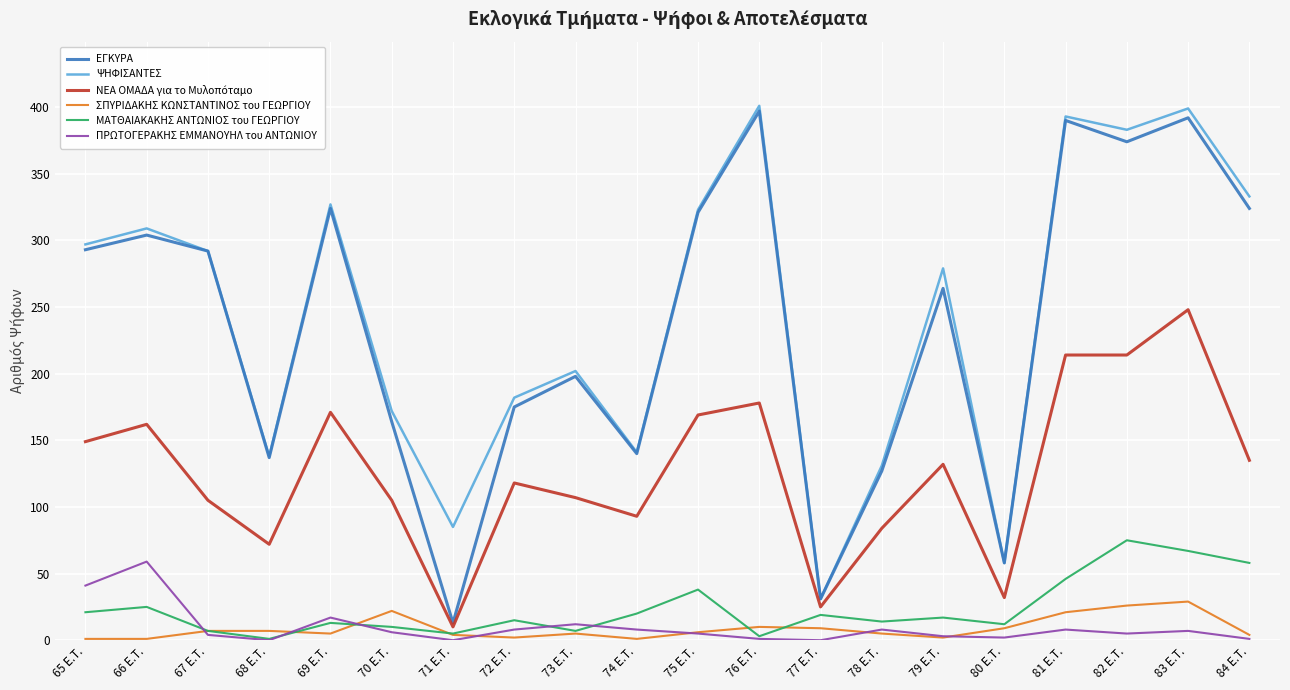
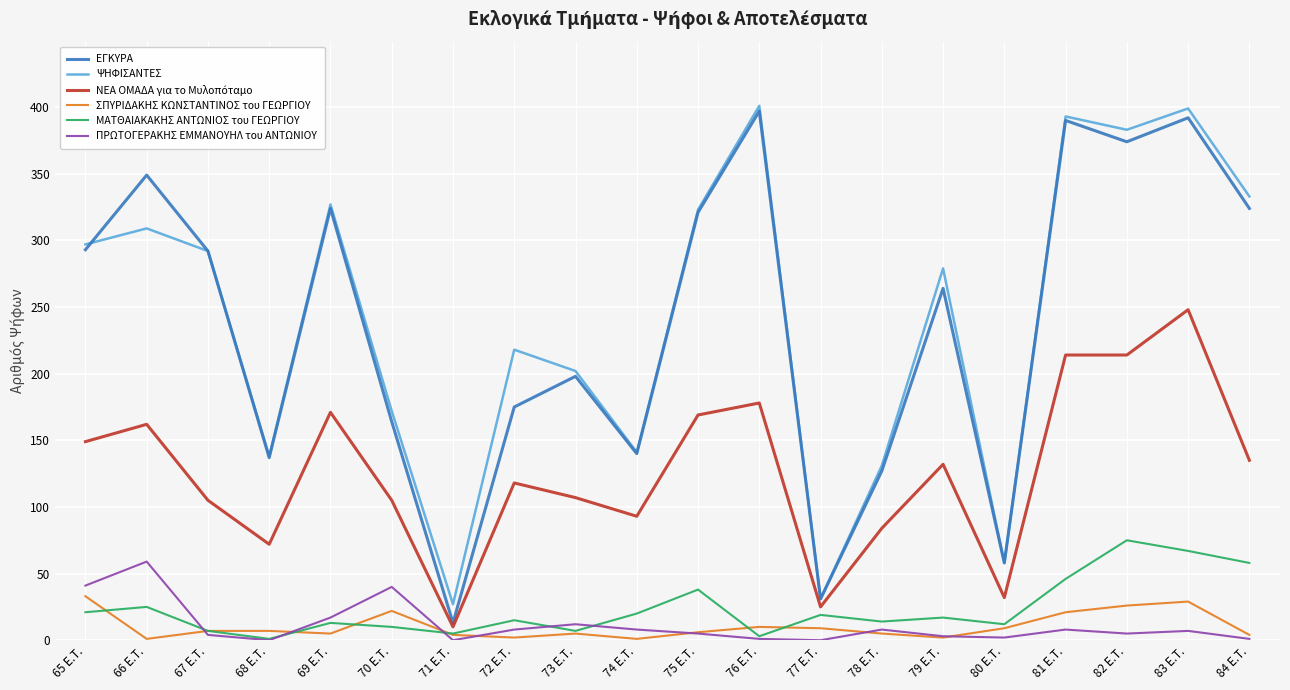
  {
    "ΕΓΚΥΡΑ": {
      "65 E.T.": 293,
-     "66 E.T.": 304,
+     "66 E.T.": 349,
      "69 E.T.": 324,
      "70 E.T.": 164,
      "71 E.T.": 13,
      "72 E.T.": 175,
      "73 E.T.": 198,
      "75 E.T.": 321,
      "76 E.T.": 397,
      "78 E.T.": 127,
      "79 E.T.": 264,
      "81 E.T.": 390,
      "82 E.T.": 374,
      "83 E.T.": 392,
      "84 E.T.": 324
    },
    "ΨΗΦΙΣΑΝΤΕΣ": {
      "65 E.T.": 297,
      "66 E.T.": 309,
      "69 E.T.": 327,
      "70 E.T.": 172,
-     "71 E.T.": 85,
-     "72 E.T.": 182,
+     "71 E.T.": 27,
+     "72 E.T.": 218,
      "73 E.T.": 202,
      "75 E.T.": 323,
      "76 E.T.": 401,
      "78 E.T.": 131,
      "79 E.T.": 279,
      "81 E.T.": 393,
      "82 E.T.": 383,
      "83 E.T.": 399,
      "84 E.T.": 333
    },
    "ΝΕΑ ΟΜΑΔΑ για το Μυλοπόταμο": {
      "65 E.T.": 149,
      "66 E.T.": 162,
      "67 E.T.": 105,
      "68 E.T.": 72,
      "69 E.T.": 171,
      "70 E.T.": 105,
      "71 E.T.": 10,
      "72 E.T.": 118,
      "73 E.T.": 107,
      "74 E.T.": 93,
      "75 E.T.": 169,
      "76 E.T.": 178,
      "77 E.T.": 25,
      "78 E.T.": 84,
      "79 E.T.": 132,
      "80 E.T.": 32,
      "81 E.T.": 214,
      "82 E.T.": 214,
      "83 E.T.": 248,
      "84 E.T.": 135
    },
    "ΣΠΥΡΙΔΑΚΗΣ ΚΩΝΣΤΑΝΤΙΝΟΣ του ΓΕΩΡΓΙΟΥ": {
-     "65 E.T.": 1,
+     "65 E.T.": 33,
      "66 E.T.": 1,
      "68 E.T.": 7,
      "69 E.T.": 5,
      "70 E.T.": 22,
      "72 E.T.": 2,
      "73 E.T.": 5,
      "74 E.T.": 1,
      "76 E.T.": 10,
      "77 E.T.": 9,
      "78 E.T.": 5,
      "80 E.T.": 9,
      "81 E.T.": 21,
      "82 E.T.": 26,
      "83 E.T.": 29,
      "84 E.T.": 4
    },
    "ΜΑΤΘΑΙΑΚΑΚΗΣ ΑΝΤΩΝΙΟΣ του ΓΕΩΡΓΙΟΥ": {
      "65 E.T.": 21,
      "66 E.T.": 25,
      "69 E.T.": 13,
      "70 E.T.": 10,
      "72 E.T.": 15,
      "73 E.T.": 7,
      "74 E.T.": 20,
      "75 E.T.": 38,
      "76 E.T.": 3,
      "77 E.T.": 19,
      "78 E.T.": 14,
      "79 E.T.": 17,
      "80 E.T.": 12,
      "81 E.T.": 46,
      "82 E.T.": 75,
      "83 E.T.": 67,
      "84 E.T.": 58
    },
    "ΠΡΩΤΟΓΕΡΑΚΗΣ ΕΜΜΑΝΟΥΗΛ του ΑΝΤΩΝΙΟΥ": {
      "65 E.T.": 41,
      "66 E.T.": 59,
      "67 E.T.": 4,
      "69 E.T.": 17,
-     "70 E.T.": 6,
+     "70 E.T.": 40,
      "71 E.T.": 0,
      "72 E.T.": 8,
      "73 E.T.": 12,
      "74 E.T.": 8,
      "76 E.T.": 1,
      "77 E.T.": 0,
      "78 E.T.": 8,
      "80 E.T.": 2,
      "81 E.T.": 8,
      "82 E.T.": 5,
      "83 E.T.": 7,
      "84 E.T.": 1
    }
  }
